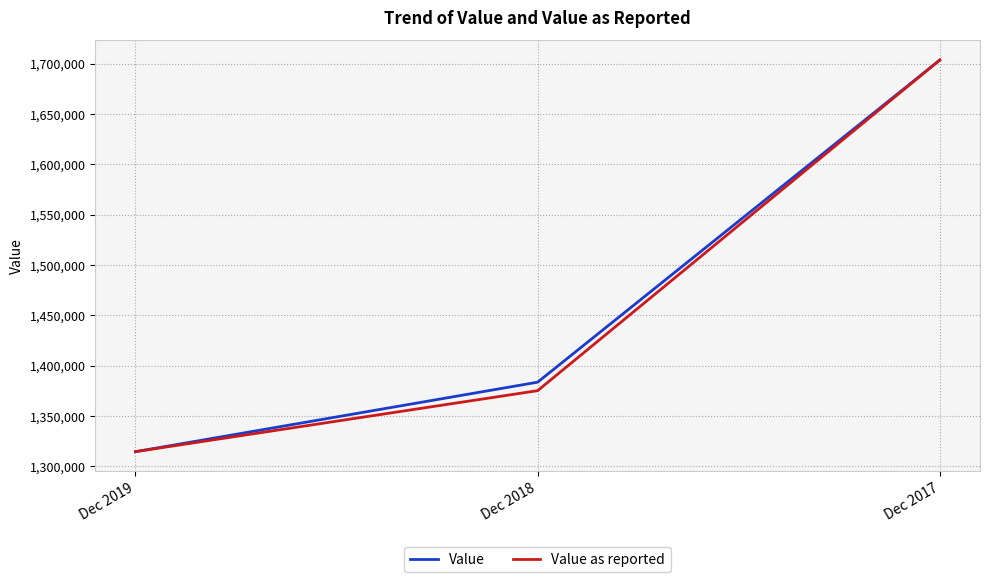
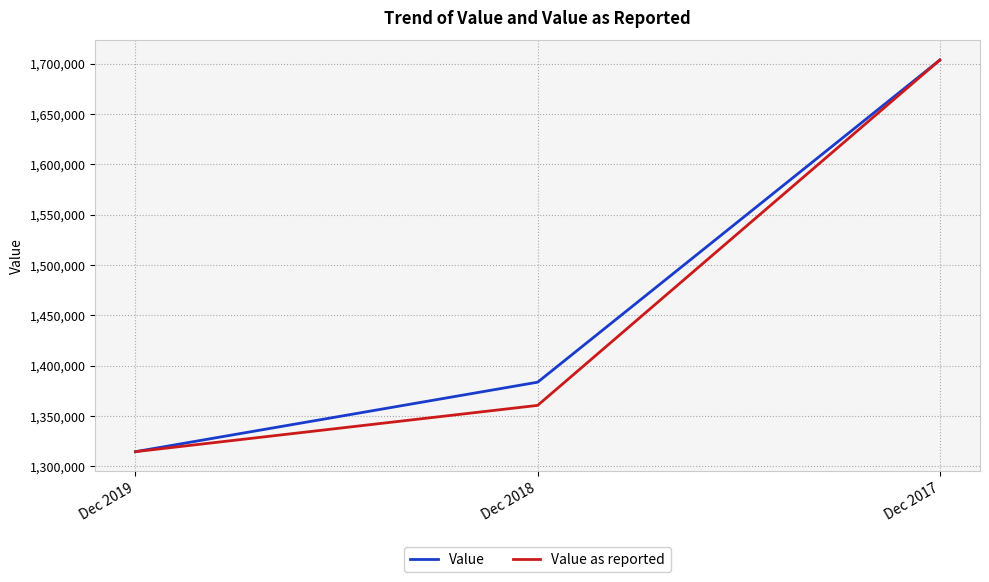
  {
    "Value": {
      "Dec 2018": "1,384,000"
    },
    "Value as reported": {
-     "Dec 2018": "1,375,000"
+     "Dec 2018": "1,361,000"
    }
  }
